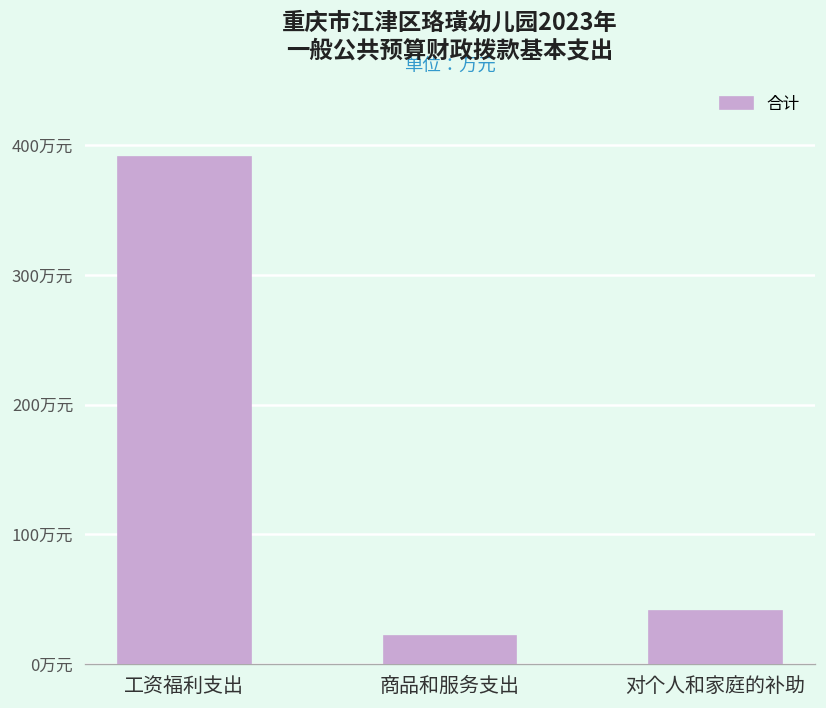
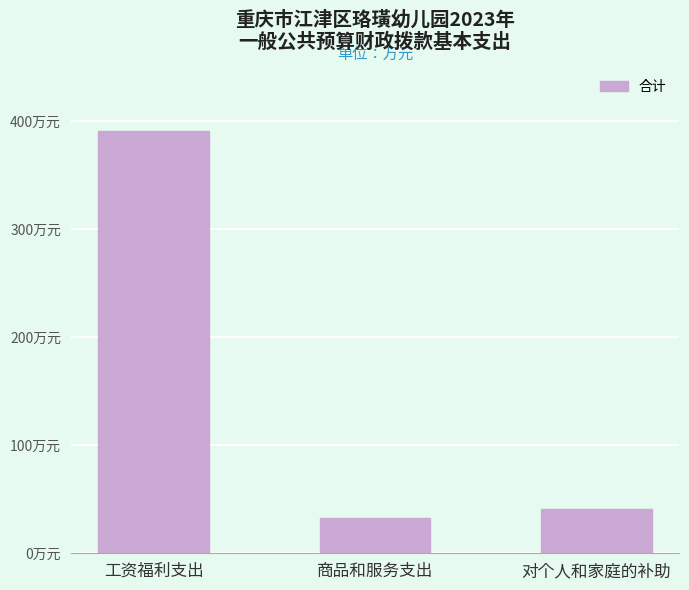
  {
    "工资福利支出": "391万元",
-   "商品和服务支出": "22万元",
+   "商品和服务支出": "33万元",
    "对个人和家庭的补助": "41万元"
  }
